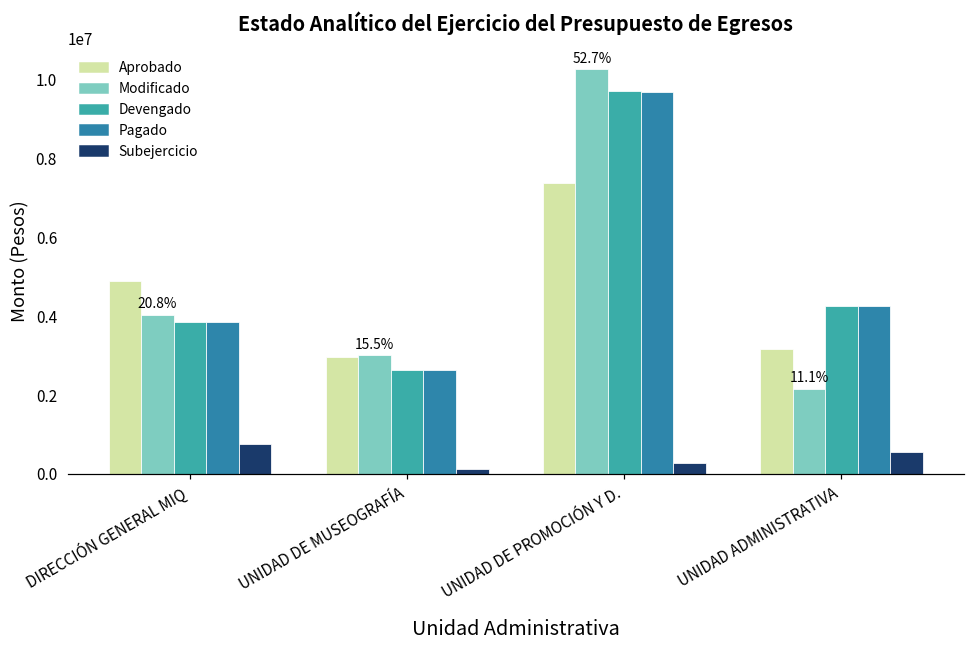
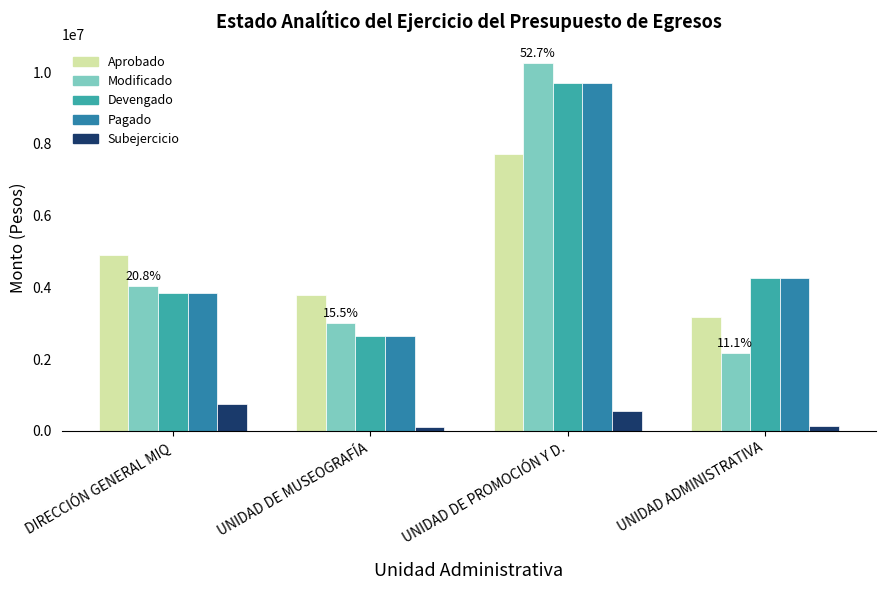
  {
    "Aprobado": {
      "DIRECCIÓN GENERAL MIQ": 4900000,
-     "UNIDAD DE MUSEOGRAFÍA": 3000000,
-     "UNIDAD DE PROMOCIÓN Y D.": 7400000,
+     "UNIDAD DE MUSEOGRAFÍA": 3800000,
+     "UNIDAD DE PROMOCIÓN Y D.": 7700000,
      "UNIDAD ADMINISTRATIVA": 3200000
    },
    "Subejercicio": {
      "DIRECCIÓN GENERAL MIQ": 800000,
      "UNIDAD DE MUSEOGRAFÍA": 100000,
-     "UNIDAD DE PROMOCIÓN Y D.": 300000,
-     "UNIDAD ADMINISTRATIVA": 600000
+     "UNIDAD DE PROMOCIÓN Y D.": 600000,
+     "UNIDAD ADMINISTRATIVA": 100000
    }
  }
